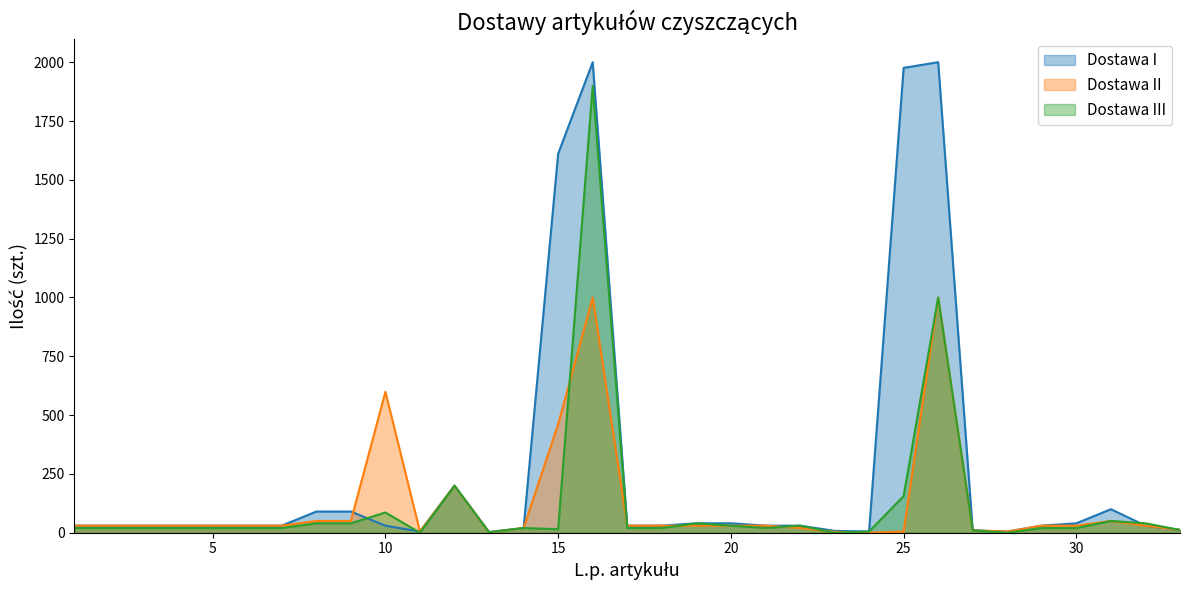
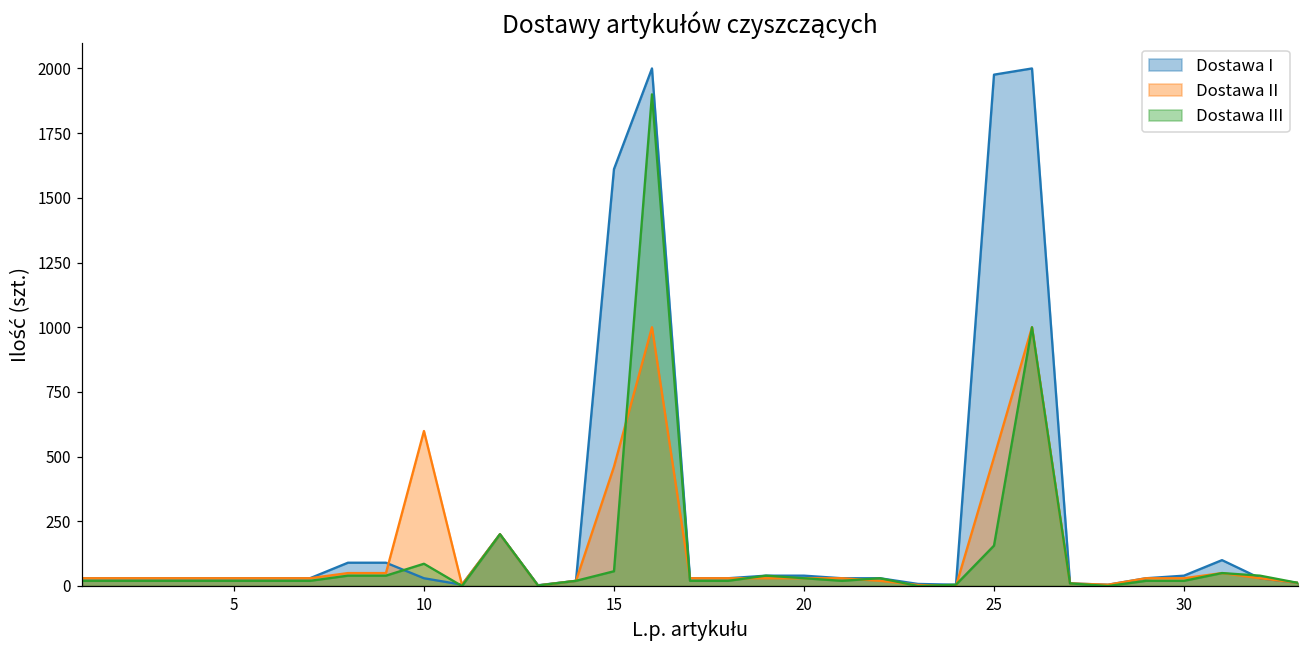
  {
    "Dostawa I": {
      "10": 30,
      "15": 1610,
      "25": 1980
    },
    "Dostawa II": {
      "10": 600,
      "15": 460,
-     "25": 10
+     "25": 500
    },
    "Dostawa III": {
      "10": 90,
-     "15": 20,
+     "15": 60,
      "25": 160
    }
  }
